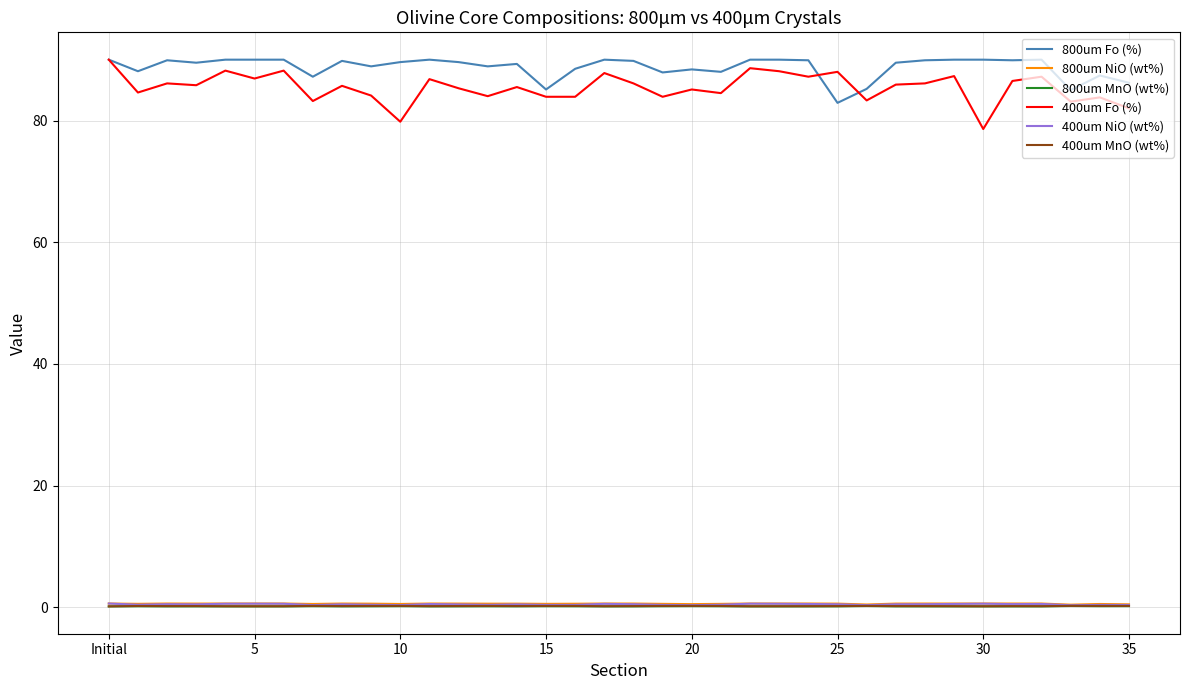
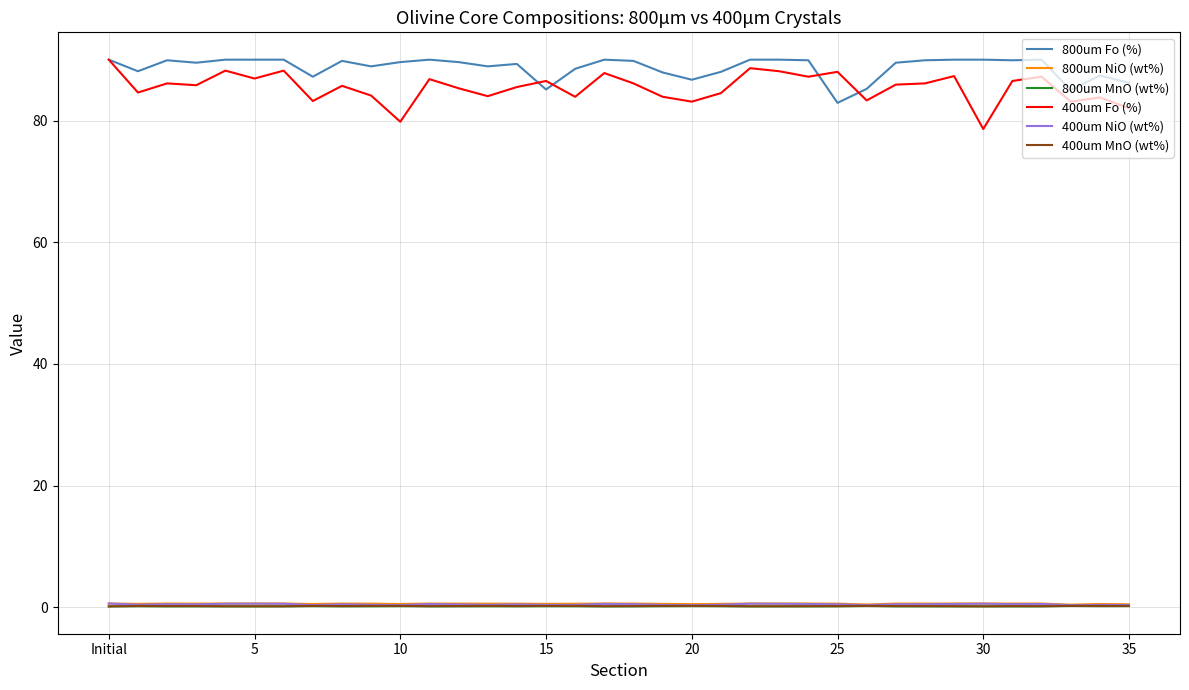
  {
    "800um Fo (%)": {
      "5": 90,
      "10": 90,
      "15": 85,
-     "20": 88,
+     "20": 87,
      "25": 83,
      "30": 90
    },
    "400um MnO (wt%)": {
      "Initial": 0,
      "5": 0,
      "30": 0
    },
    "400um Fo (%)": {
      "5": 87,
      "10": 80,
-     "15": 84,
-     "20": 85,
+     "15": 87,
+     "20": 83,
      "25": 88,
      "30": 79
    }
  }
